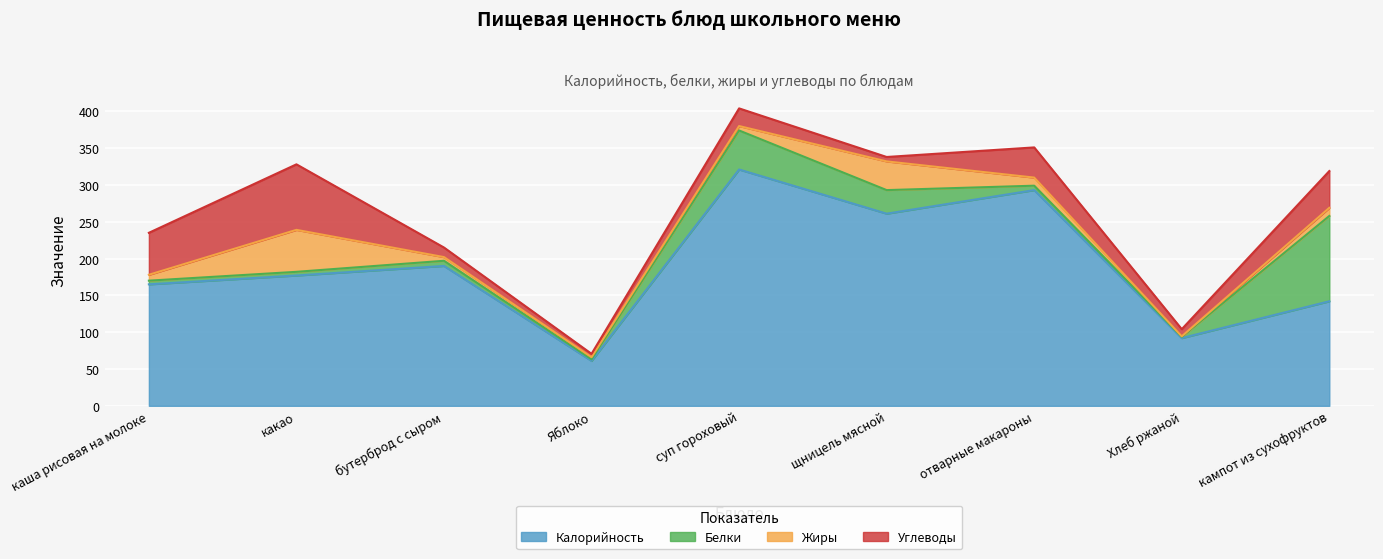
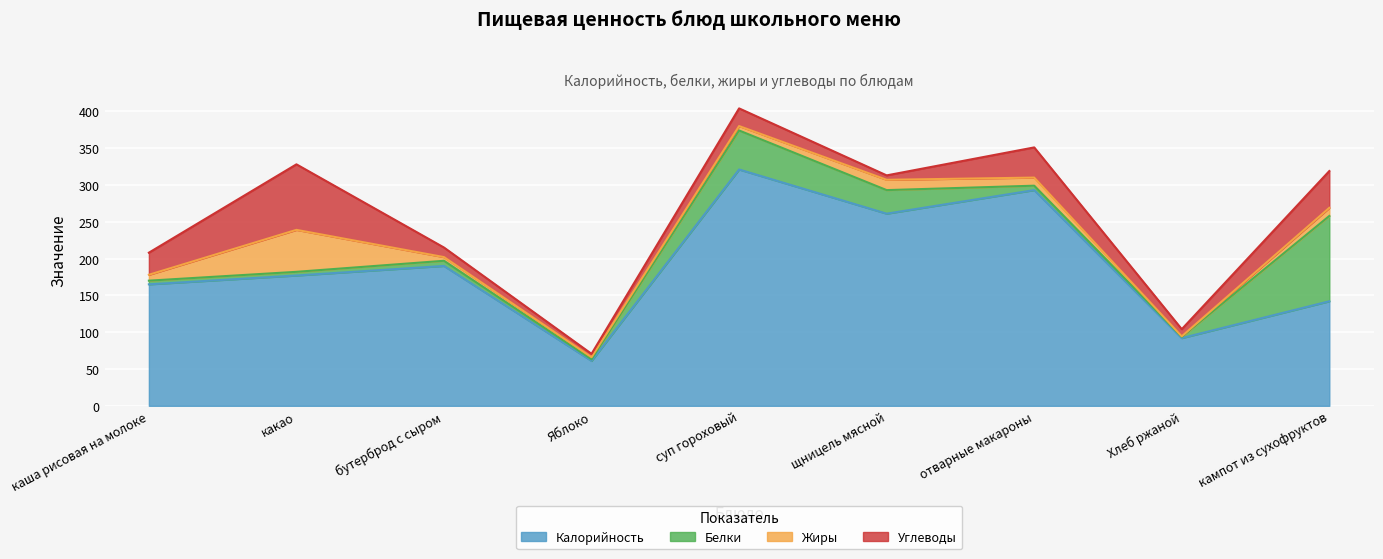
  {
    "Калорийность": {
      "каша рисовая на молоке": 170,
      "какао": 180,
      "бутерброд с сыром": 190,
      "суп гороховый": 320,
      "щницель мясной": 260,
      "отварные макароны": 290,
      "кампот из сухофруктов": 140
    },
    "Белки": {
      "каша рисовая на молоке": 10,
      "какао": 10,
      "бутерброд с сыром": 10,
      "суп гороховый": 50,
      "щницель мясной": 30,
      "отварные макароны": 10,
      "кампот из сухофруктов": 120
    },
    "Жиры": {
      "каша рисовая на молоке": 10,
      "какао": 60,
      "бутерброд с сыром": 10,
      "суп гороховый": 10,
-     "щницель мясной": 40,
+     "щницель мясной": 10,
      "отварные макароны": 10,
      "кампот из сухофруктов": 10
    },
    "Углеводы": {
-     "каша рисовая на молоке": 60,
+     "каша рисовая на молоке": 30,
      "какао": 90,
      "бутерброд с сыром": 10,
      "Яблоко": 0,
      "суп гороховый": 20,
      "щницель мясной": 10,
      "отварные макароны": 40,
      "Хлеб ржаной": 10,
      "кампот из сухофруктов": 50
    }
  }
